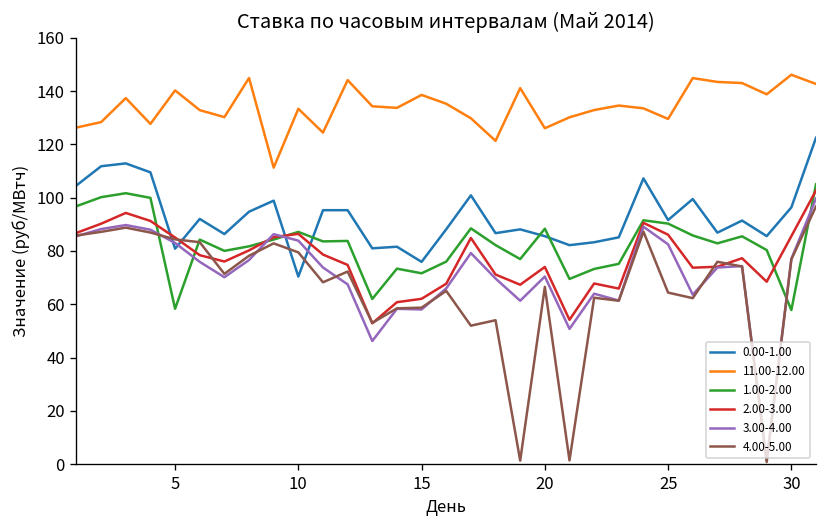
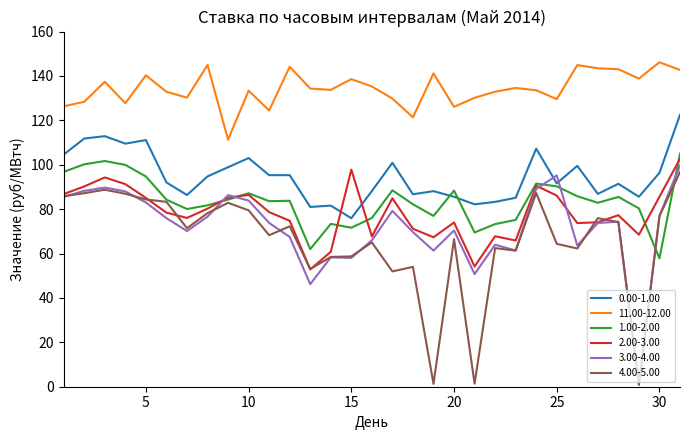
  {
    "0.00-1.00": {
-     "5": 81,
-     "10": 70,
+     "5": 111,
+     "10": 103,
      "15": 76,
      "20": 86,
      "25": 92,
      "30": 96
    },
    "11.00-12.00": {
      "5": 140,
      "10": 133,
      "15": 139,
      "20": 126,
      "25": 130,
      "30": 146
    },
    "1.00-2.00": {
-     "5": 58,
+     "5": 95,
      "15": 72,
      "20": 88,
      "25": 90,
      "30": 58
    },
    "2.00-3.00": {
-     "15": 62,
+     "15": 98,
      "20": 74,
      "25": 86,
      "30": 86
    },
    "3.00-4.00": {
      "5": 83,
      "10": 84,
      "20": 70,
-     "25": 82
+     "25": 95
    },
    "4.00-5.00": {
      "10": 79,
      "20": 67,
      "25": 64
    }
  }
